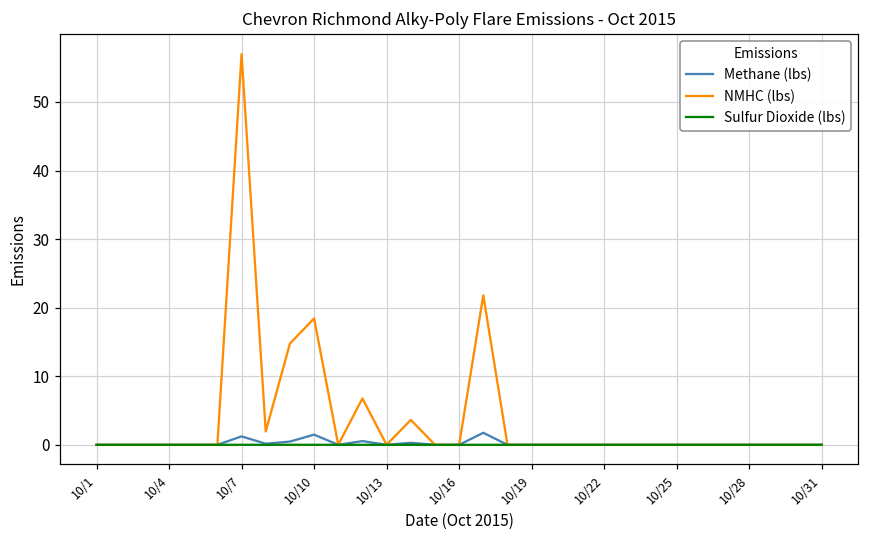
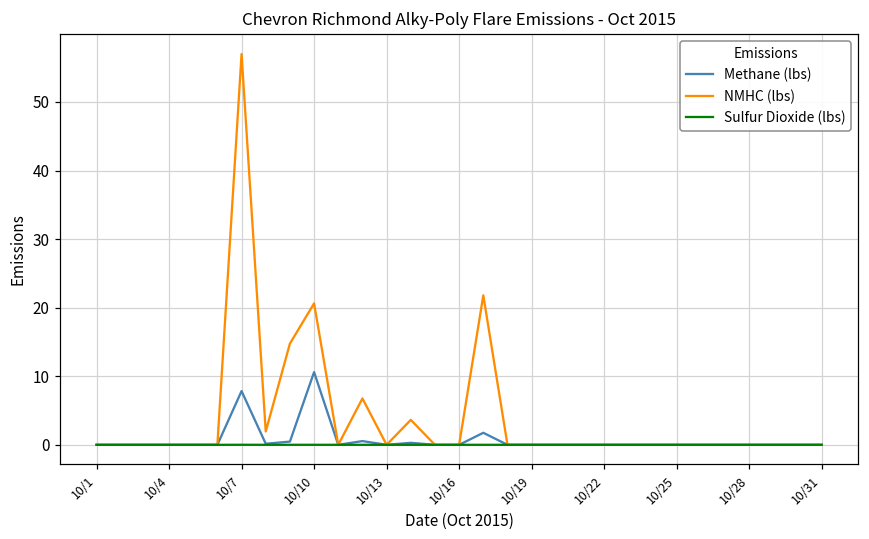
  {
    "Methane (lbs)": {
-     "10/7": 1,
-     "10/10": 1
+     "10/7": 8,
+     "10/10": 11
    },
    "NMHC (lbs)": {
      "10/7": 57,
-     "10/10": 18
+     "10/10": 21
    },
    "Sulfur Dioxide (lbs)": {
      "10/7": 0,
      "10/10": 0
    }
  }
